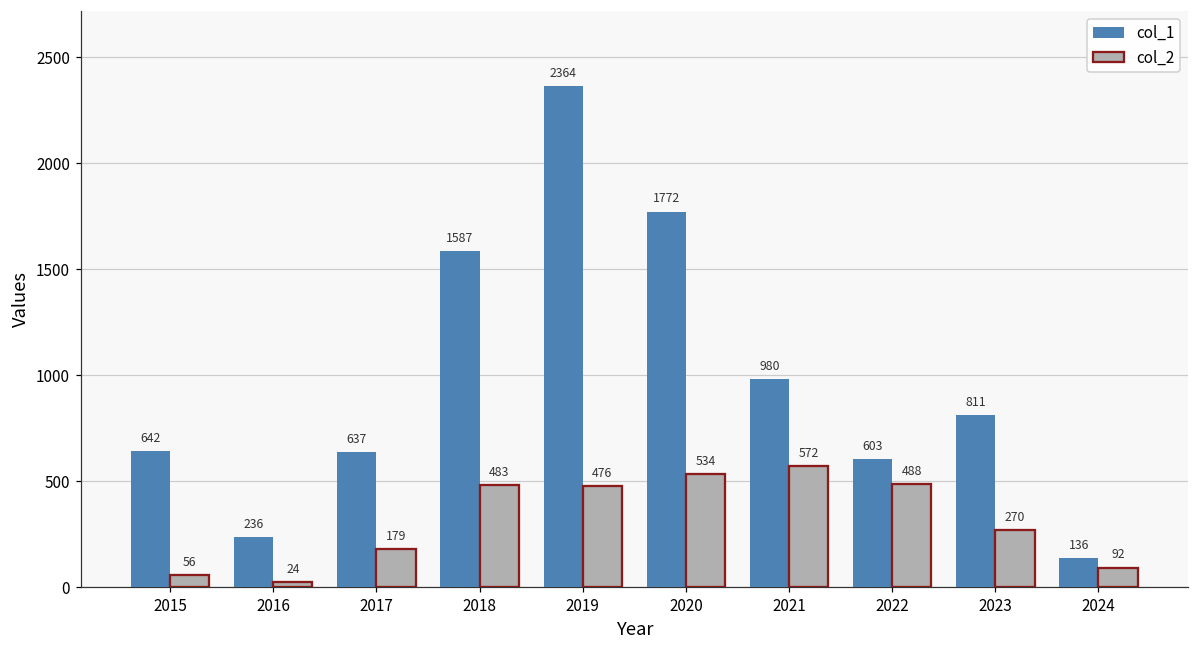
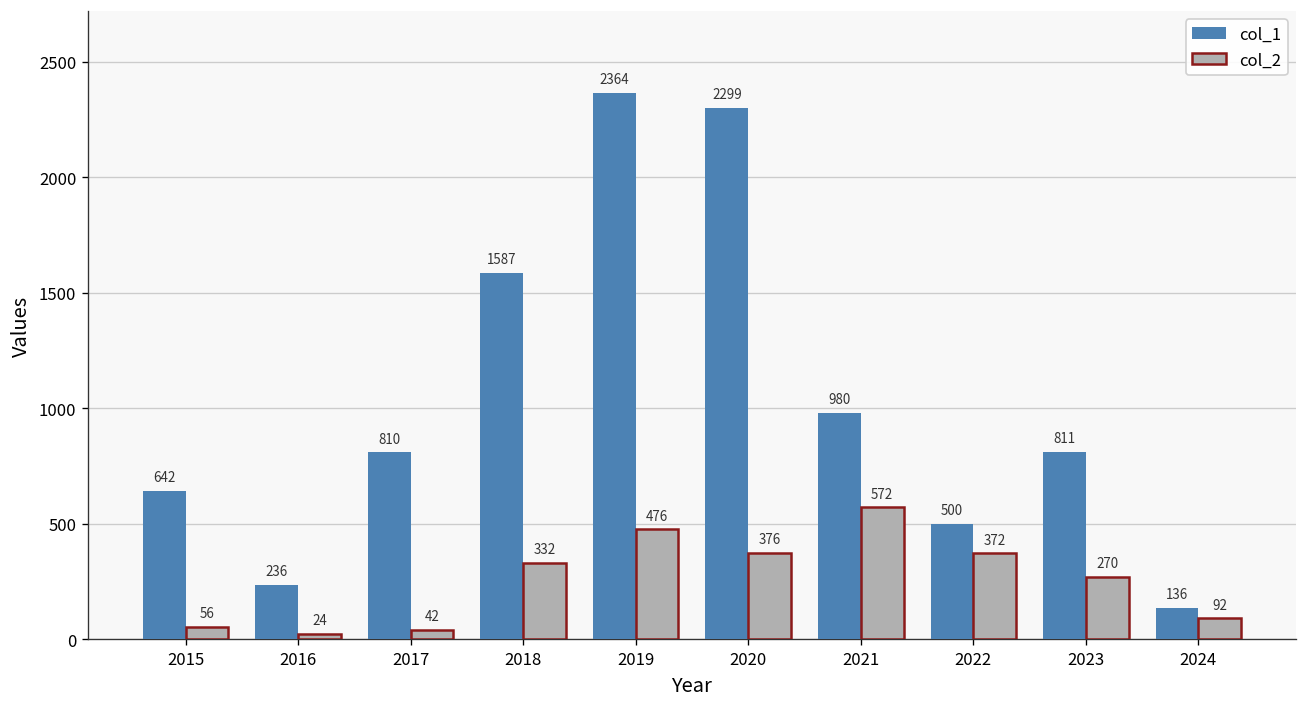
  {
    "col_1": {
      "2015": 642,
      "2016": 236,
-     "2017": 637,
+     "2017": 810,
      "2018": 1587,
      "2019": 2364,
-     "2020": 1772,
+     "2020": 2299,
      "2021": 980,
-     "2022": 603,
+     "2022": 500,
      "2023": 811,
      "2024": 136
    },
    "col_2": {
      "2015": 56,
      "2016": 24,
-     "2017": 179,
-     "2018": 483,
+     "2017": 42,
+     "2018": 332,
      "2019": 476,
-     "2020": 534,
+     "2020": 376,
      "2021": 572,
-     "2022": 488,
+     "2022": 372,
      "2023": 270,
      "2024": 92
    }
  }
